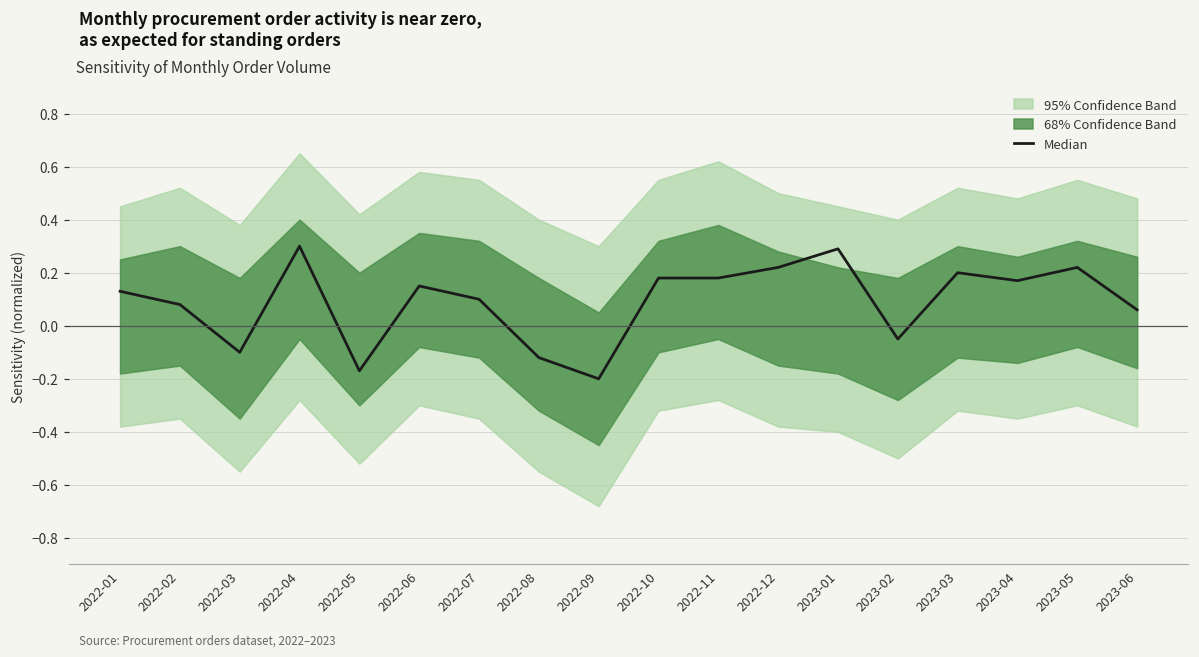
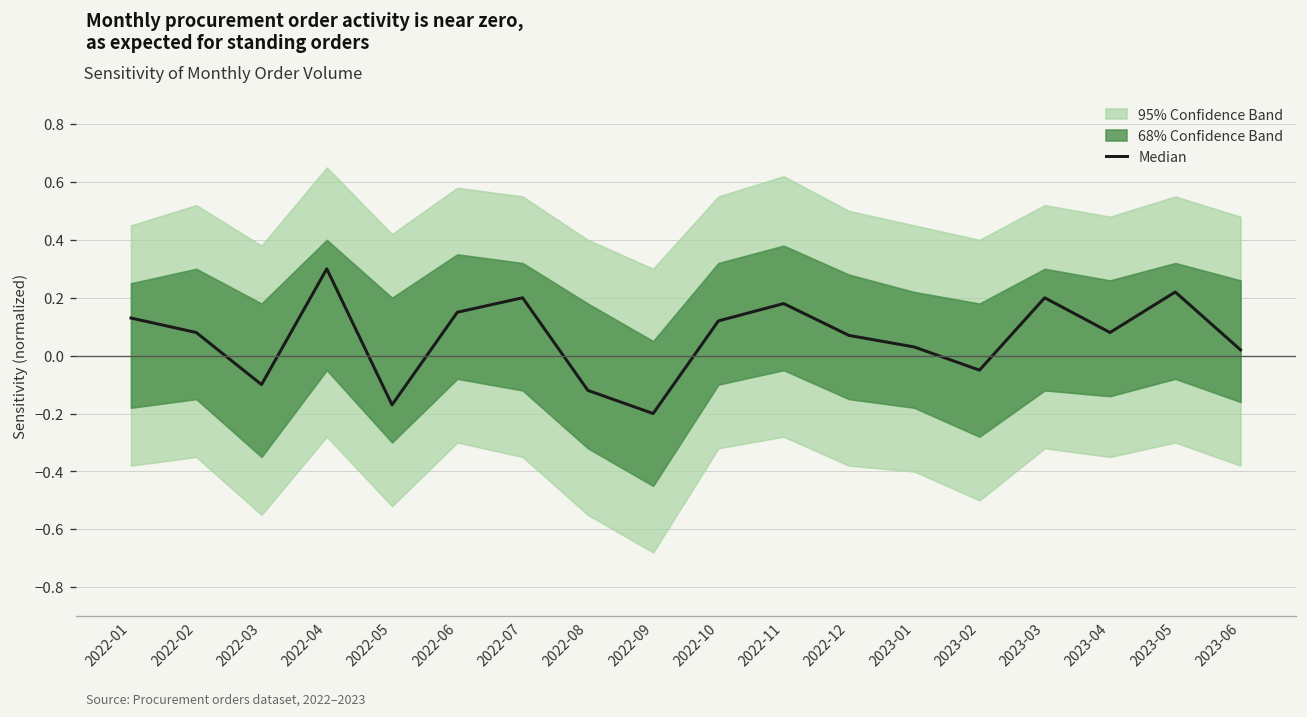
  {
    "Median": {
      "2022-01": 0.13,
      "2022-02": 0.08,
      "2022-03": -0.10,
      "2022-04": 0.30,
      "2022-05": -0.17,
      "2022-06": 0.15,
-     "2022-07": 0.1,
+     "2022-07": 0.2,
      "2022-08": -0.12,
      "2022-09": -0.20,
-     "2022-10": 0.18,
+     "2022-10": 0.12,
      "2022-11": 0.18,
-     "2022-12": 0.22,
-     "2023-01": 0.29,
+     "2022-12": 0.07,
+     "2023-01": 0.03,
      "2023-02": -0.05,
      "2023-03": 0.20,
-     "2023-04": 0.17,
+     "2023-04": 0.08,
      "2023-05": 0.22,
-     "2023-06": 0.06
+     "2023-06": 0.02
    }
  }
